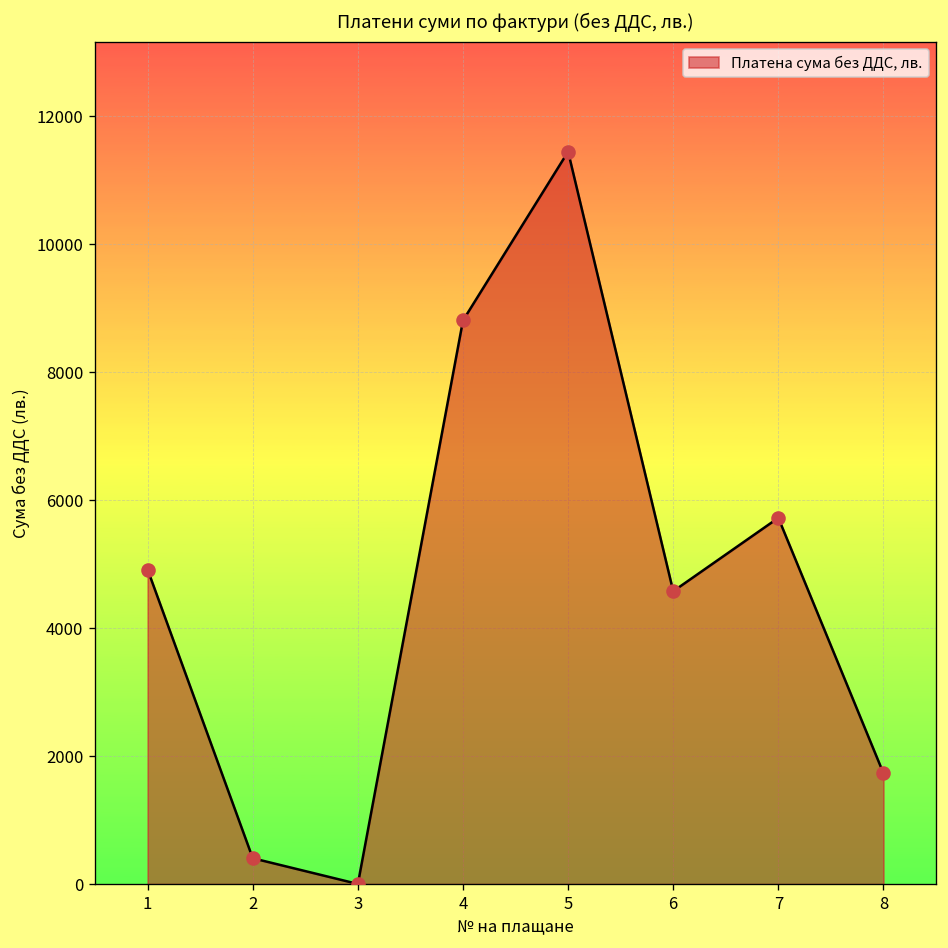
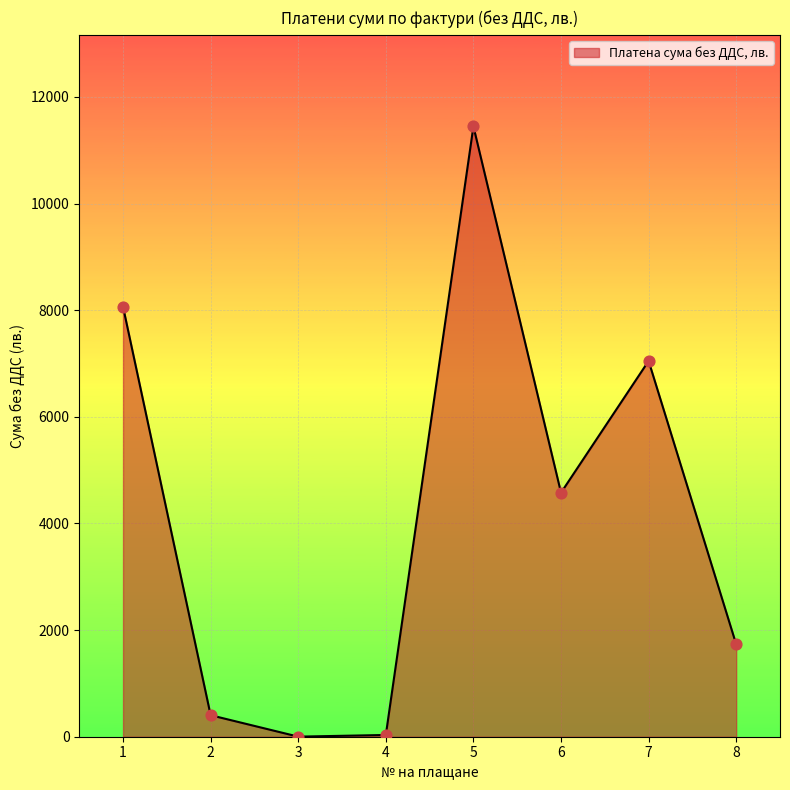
  {
-   "1": 4900,
+   "1": 8100,
    "2": 400,
    "3": 0,
-   "4": 8800,
+   "4": 0,
    "5": 11400,
    "6": 4600,
-   "7": 5700,
+   "7": 7000,
    "8": 1700
  }
